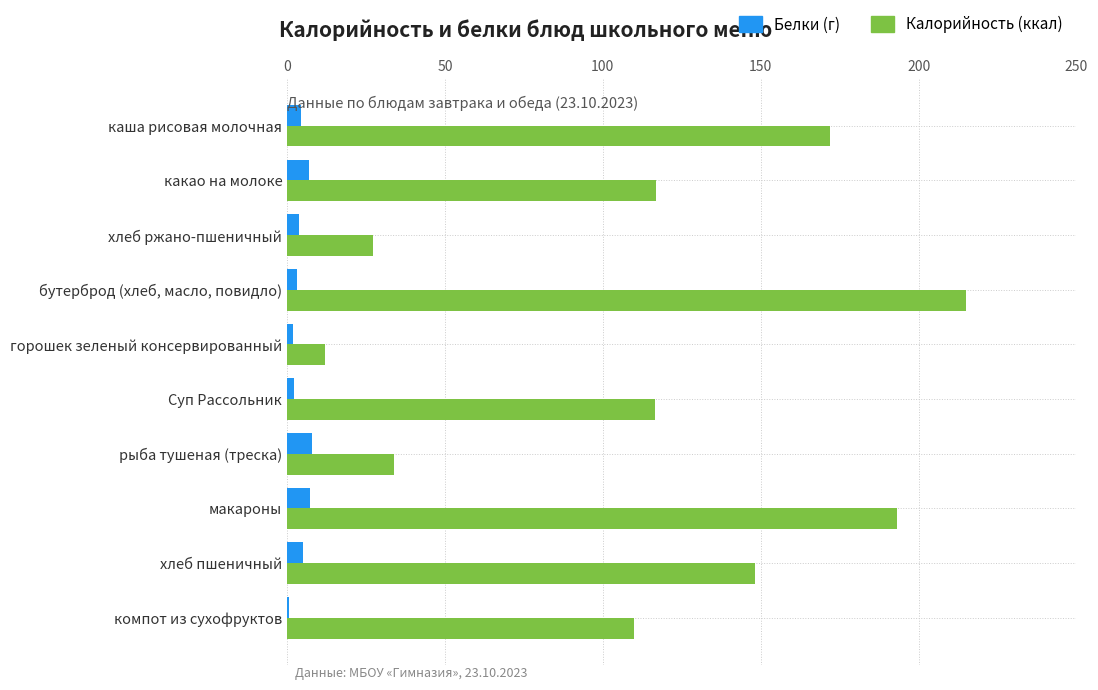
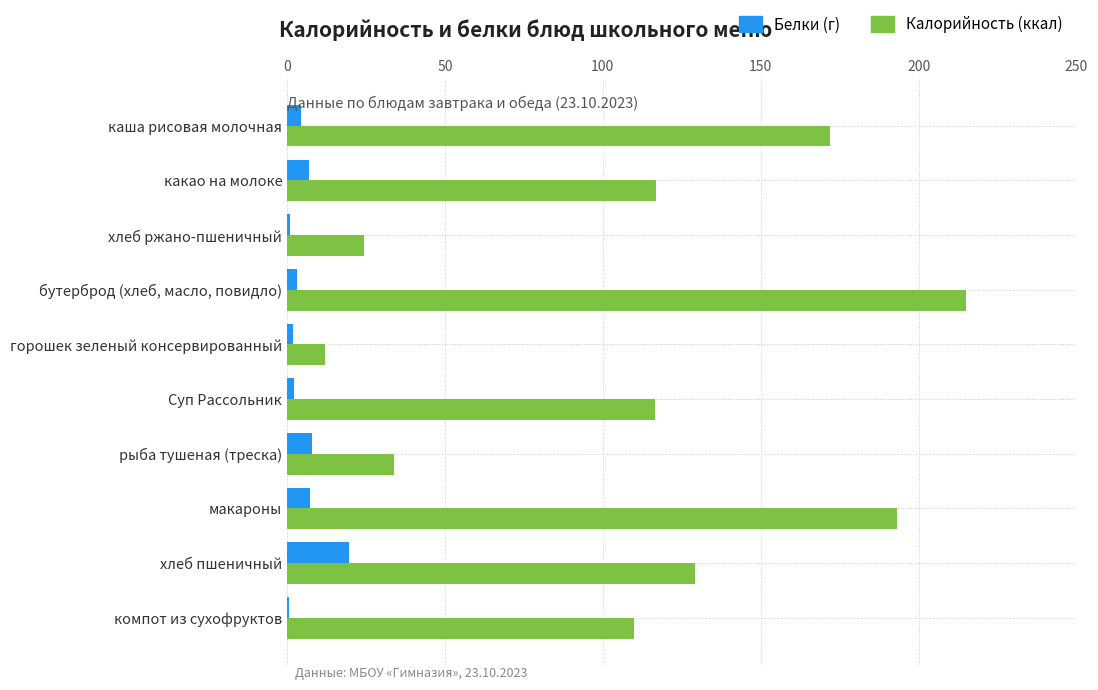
  {
    "Калорийность (ккал)": {
      "каша рисовая молочная": 172,
      "какао на молоке": 117,
-     "хлеб ржано-пшеничный": 27,
+     "хлеб ржано-пшеничный": 25,
      "бутерброд (хлеб, масло, повидло)": 215,
      "горошек зеленый консервированный": 12,
      "Суп Рассольник": 116,
      "рыба тушеная (треска)": 34,
      "макароны": 193,
-     "хлеб пшеничный": 148,
+     "хлеб пшеничный": 129,
      "компот из сухофруктов": 110
    },
    "Белки (г)": {
      "каша рисовая молочная": 5,
      "какао на молоке": 7,
-     "хлеб ржано-пшеничный": 4,
+     "хлеб ржано-пшеничный": 1,
      "бутерброд (хлеб, масло, повидло)": 3,
      "горошек зеленый консервированный": 2,
      "Суп Рассольник": 2,
      "рыба тушеная (треска)": 8,
      "макароны": 7,
-     "хлеб пшеничный": 5
+     "хлеб пшеничный": 20
    }
  }
